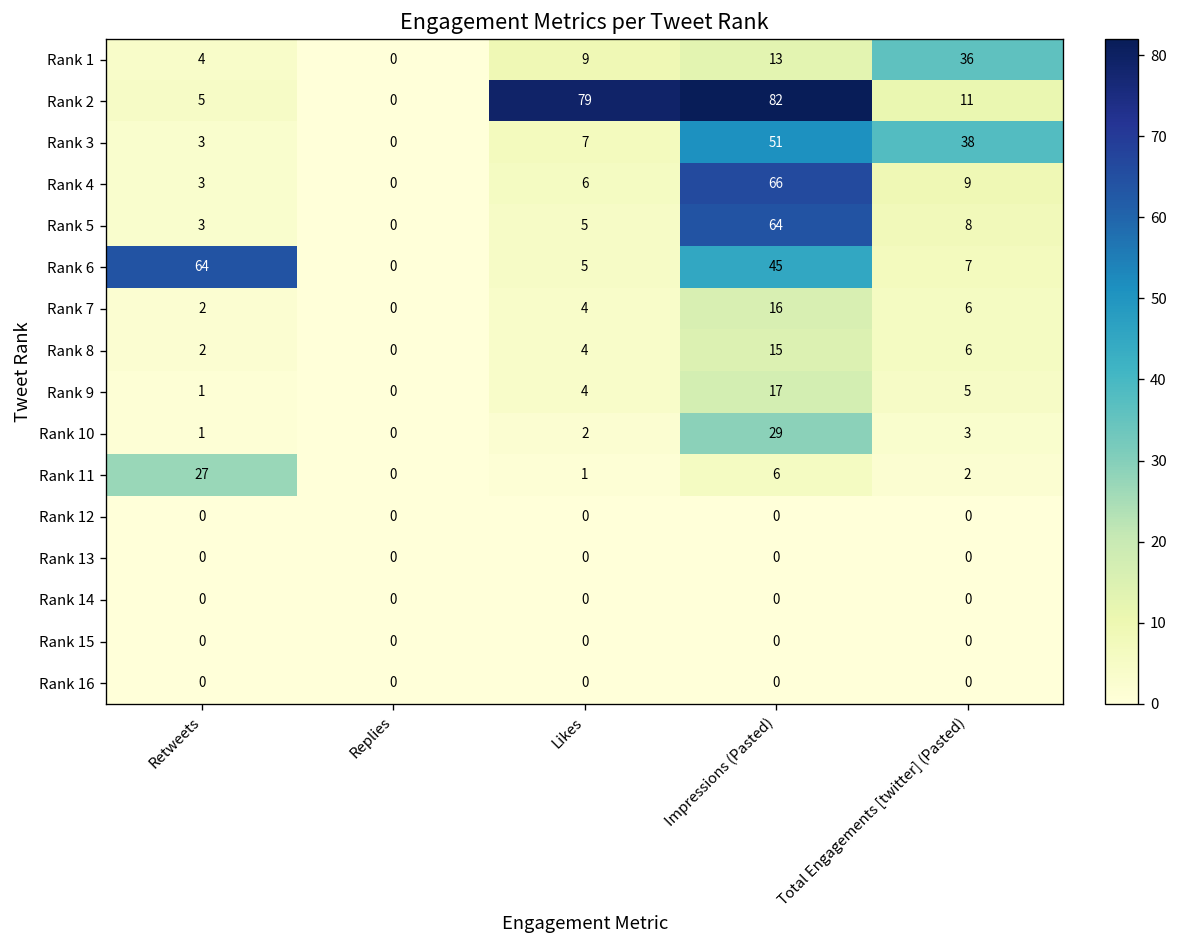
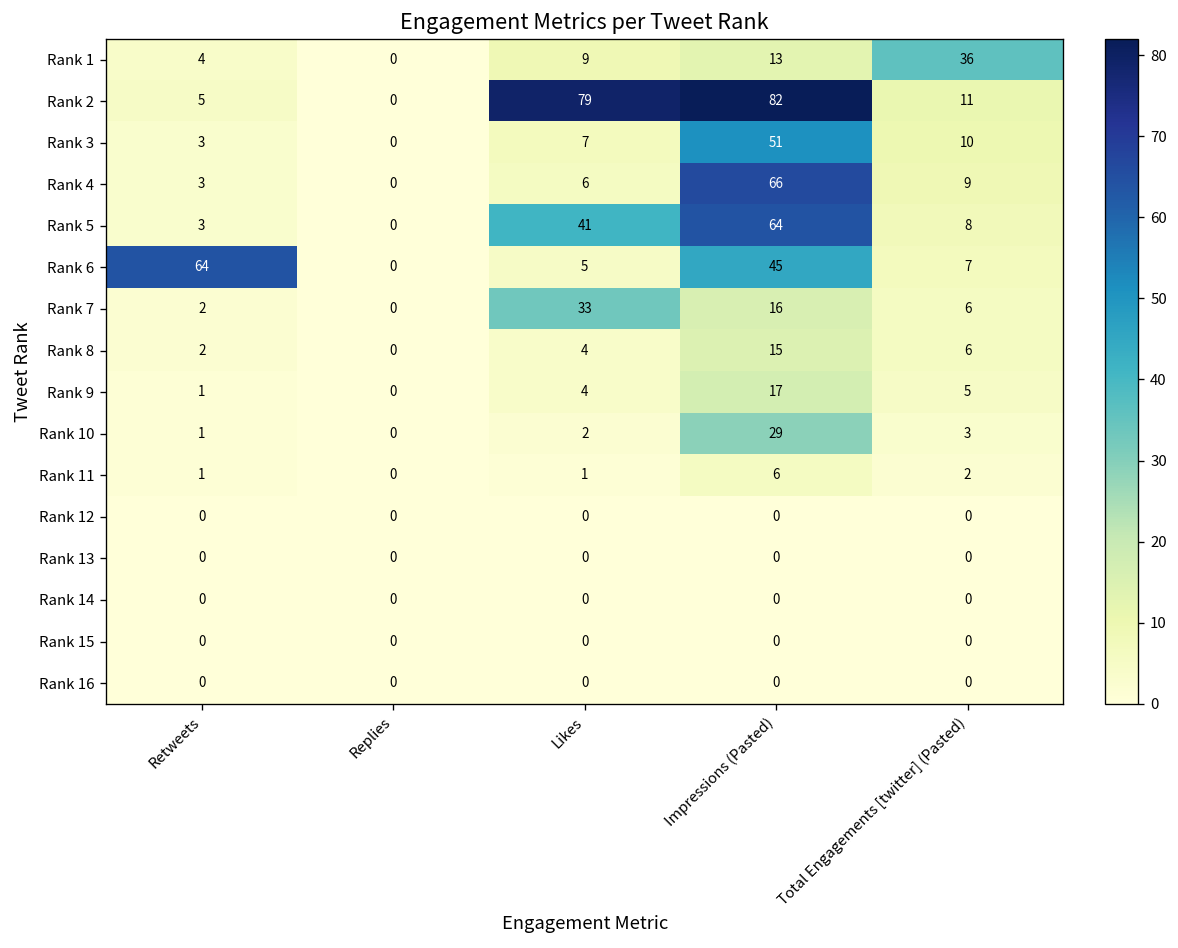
  {
    "Rank 1": {
      "Retweets": 4,
      "Replies": 0,
      "Likes": 9,
      "Impressions (Pasted)": 13,
      "Total Engagements [twitter] (Pasted)": 36
    },
    "Rank 2": {
      "Retweets": 5,
      "Replies": 0,
      "Likes": 79,
      "Impressions (Pasted)": 82,
      "Total Engagements [twitter] (Pasted)": 11
    },
    "Rank 3": {
      "Retweets": 3,
      "Replies": 0,
      "Likes": 7,
      "Impressions (Pasted)": 51,
-     "Total Engagements [twitter] (Pasted)": 38
+     "Total Engagements [twitter] (Pasted)": 10
    },
    "Rank 4": {
      "Retweets": 3,
      "Replies": 0,
      "Likes": 6,
      "Impressions (Pasted)": 66,
      "Total Engagements [twitter] (Pasted)": 9
    },
    "Rank 5": {
      "Retweets": 3,
      "Replies": 0,
-     "Likes": 5,
+     "Likes": 41,
      "Impressions (Pasted)": 64,
      "Total Engagements [twitter] (Pasted)": 8
    },
    "Rank 6": {
      "Retweets": 64,
      "Replies": 0,
      "Likes": 5,
      "Impressions (Pasted)": 45,
      "Total Engagements [twitter] (Pasted)": 7
    },
    "Rank 7": {
      "Retweets": 2,
      "Replies": 0,
-     "Likes": 4,
+     "Likes": 33,
      "Impressions (Pasted)": 16,
      "Total Engagements [twitter] (Pasted)": 6
    },
    "Rank 8": {
      "Retweets": 2,
      "Replies": 0,
      "Likes": 4,
      "Impressions (Pasted)": 15,
      "Total Engagements [twitter] (Pasted)": 6
    },
    "Rank 9": {
      "Retweets": 1,
      "Replies": 0,
      "Likes": 4,
      "Impressions (Pasted)": 17,
      "Total Engagements [twitter] (Pasted)": 5
    },
    "Rank 10": {
      "Retweets": 1,
      "Replies": 0,
      "Likes": 2,
      "Impressions (Pasted)": 29,
      "Total Engagements [twitter] (Pasted)": 3
    },
    "Rank 11": {
-     "Retweets": 27,
+     "Retweets": 1,
      "Replies": 0,
      "Likes": 1,
      "Impressions (Pasted)": 6,
      "Total Engagements [twitter] (Pasted)": 2
    },
    "Rank 12": {
      "Retweets": 0,
      "Replies": 0,
      "Likes": 0,
      "Impressions (Pasted)": 0,
      "Total Engagements [twitter] (Pasted)": 0
    },
    "Rank 13": {
      "Retweets": 0,
      "Replies": 0,
      "Likes": 0,
      "Impressions (Pasted)": 0,
      "Total Engagements [twitter] (Pasted)": 0
    },
    "Rank 14": {
      "Retweets": 0,
      "Replies": 0,
      "Likes": 0,
      "Impressions (Pasted)": 0,
      "Total Engagements [twitter] (Pasted)": 0
    },
    "Rank 15": {
      "Retweets": 0,
      "Replies": 0,
      "Likes": 0,
      "Impressions (Pasted)": 0,
      "Total Engagements [twitter] (Pasted)": 0
    },
    "Rank 16": {
      "Retweets": 0,
      "Replies": 0,
      "Likes": 0,
      "Impressions (Pasted)": 0,
      "Total Engagements [twitter] (Pasted)": 0
    }
  }
